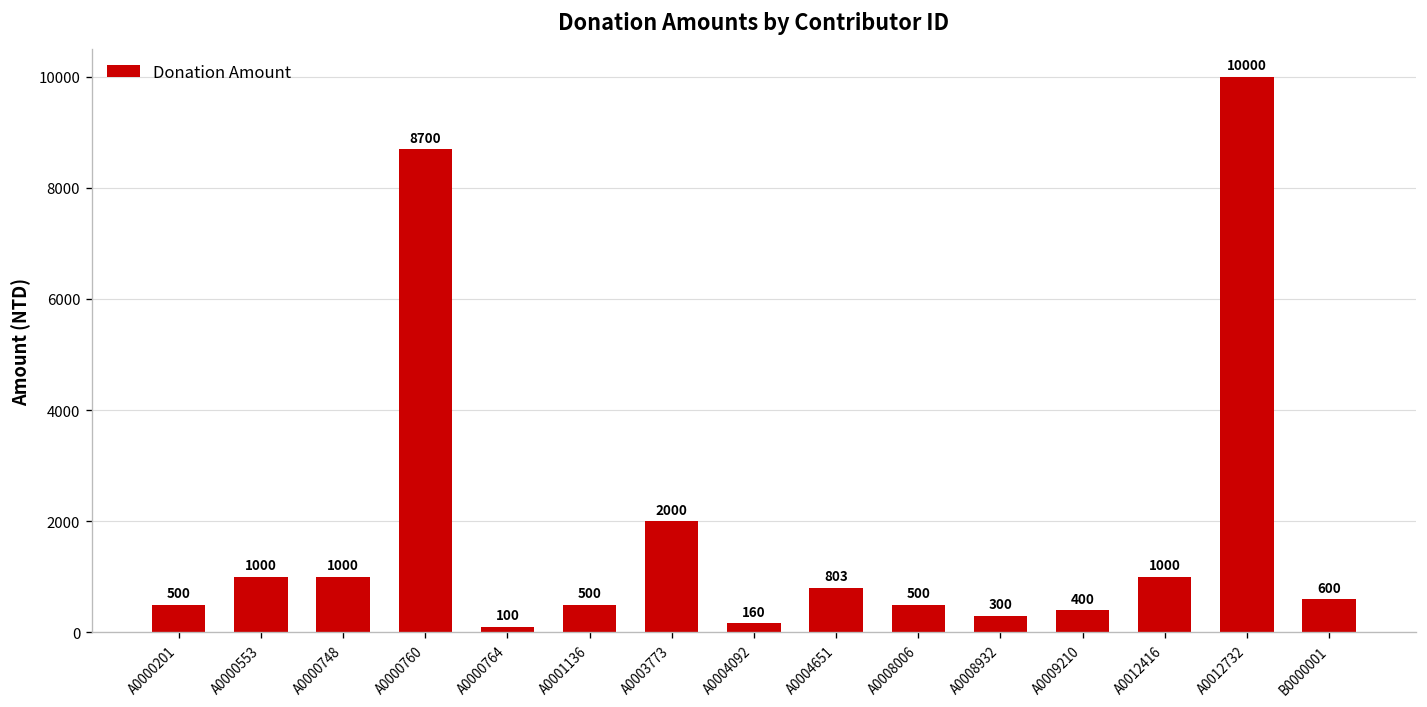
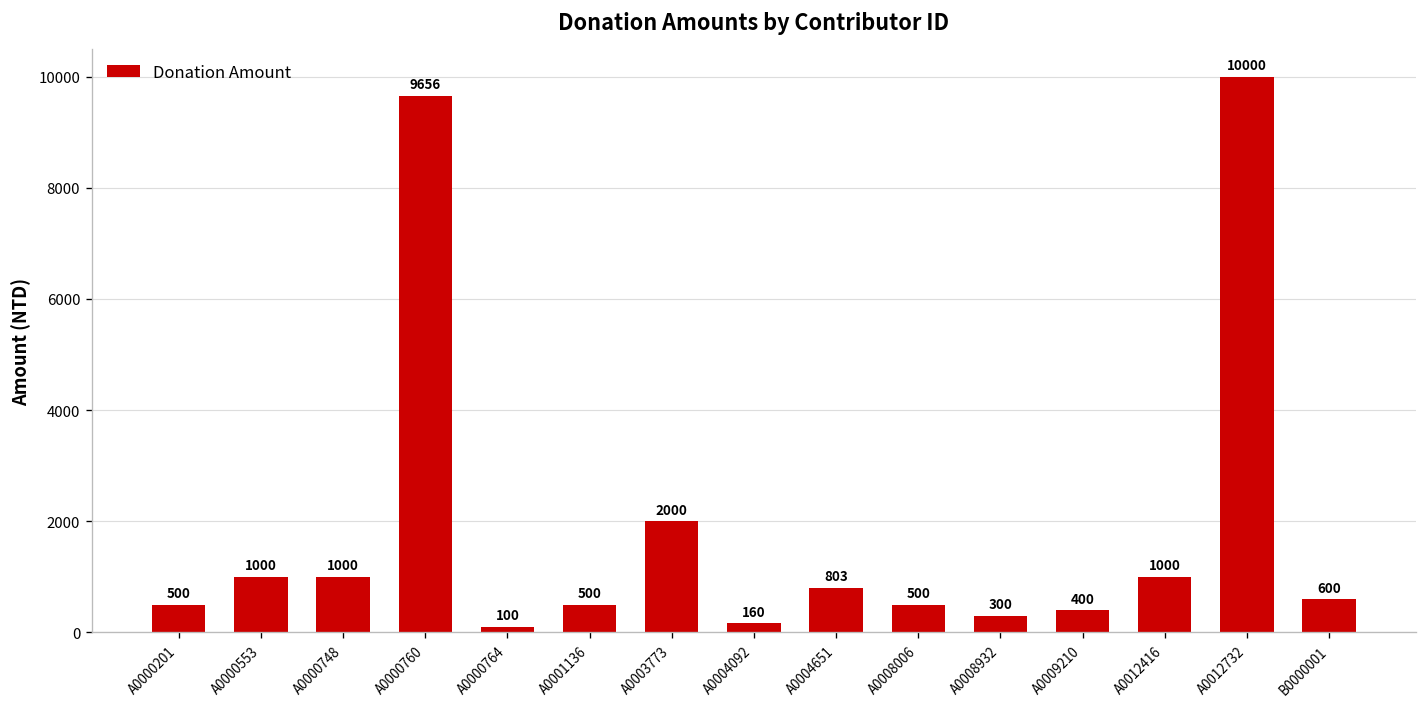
  {
    "A0000201": 500,
    "A0000553": 1000,
    "A0000748": 1000,
-   "A0000760": 8700,
+   "A0000760": 9656,
    "A0000764": 100,
    "A0001136": 500,
    "A0003773": 2000,
    "A0004092": 160,
    "A0004651": 803,
    "A0008006": 500,
    "A0008932": 300,
    "A0009210": 400,
    "A0012416": 1000,
    "A0012732": 10000,
    "B0000001": 600
  }
